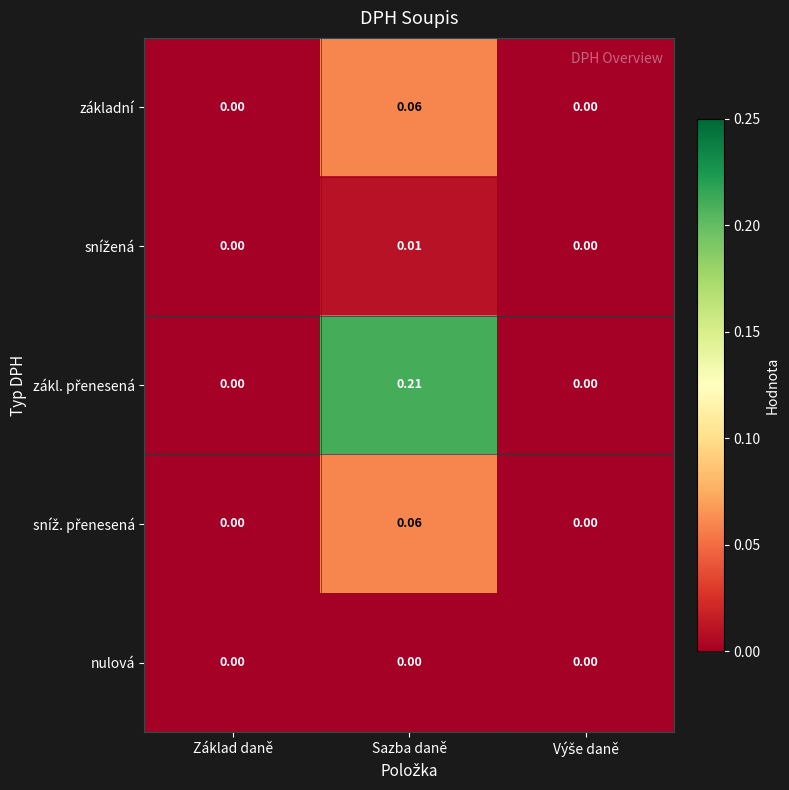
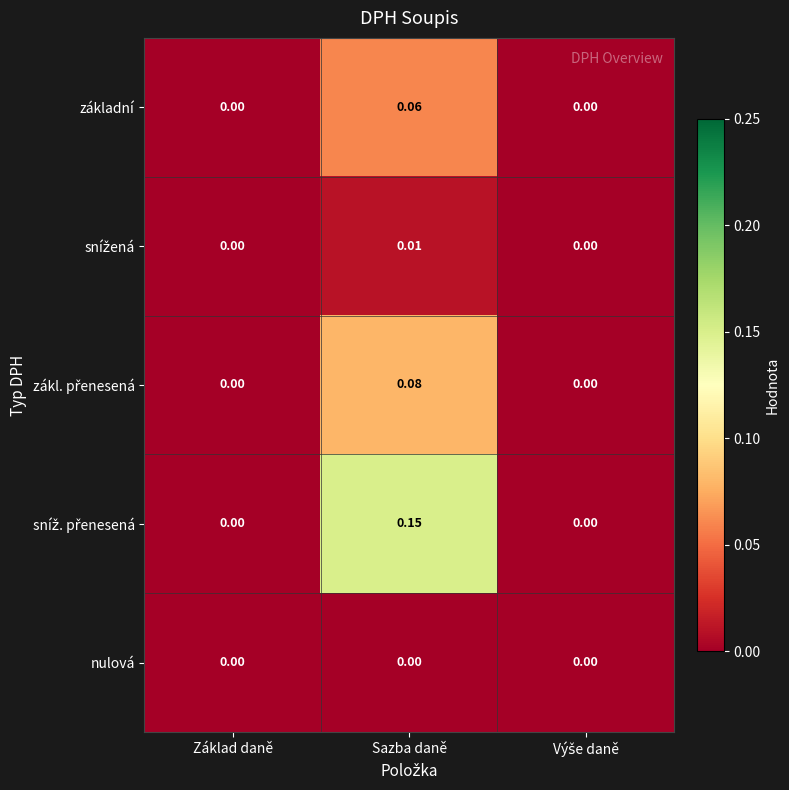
  {
    "základní": {
      "Základ daně": 0.00,
      "Sazba daně": 0.06
    },
    "snížená": {
      "Základ daně": 0.00,
      "Sazba daně": 0.01,
      "Výše daně": 0.00
    },
    "zákl. přenesená": {
      "Základ daně": 0.00,
-     "Sazba daně": 0.21,
+     "Sazba daně": 0.08,
      "Výše daně": 0.00
    },
    "sníž. přenesená": {
      "Základ daně": 0.00,
-     "Sazba daně": 0.06,
+     "Sazba daně": 0.15,
      "Výše daně": 0.00
    },
    "nulová": {
      "Základ daně": 0.00,
      "Sazba daně": 0.00,
      "Výše daně": 0.00
    }
  }
